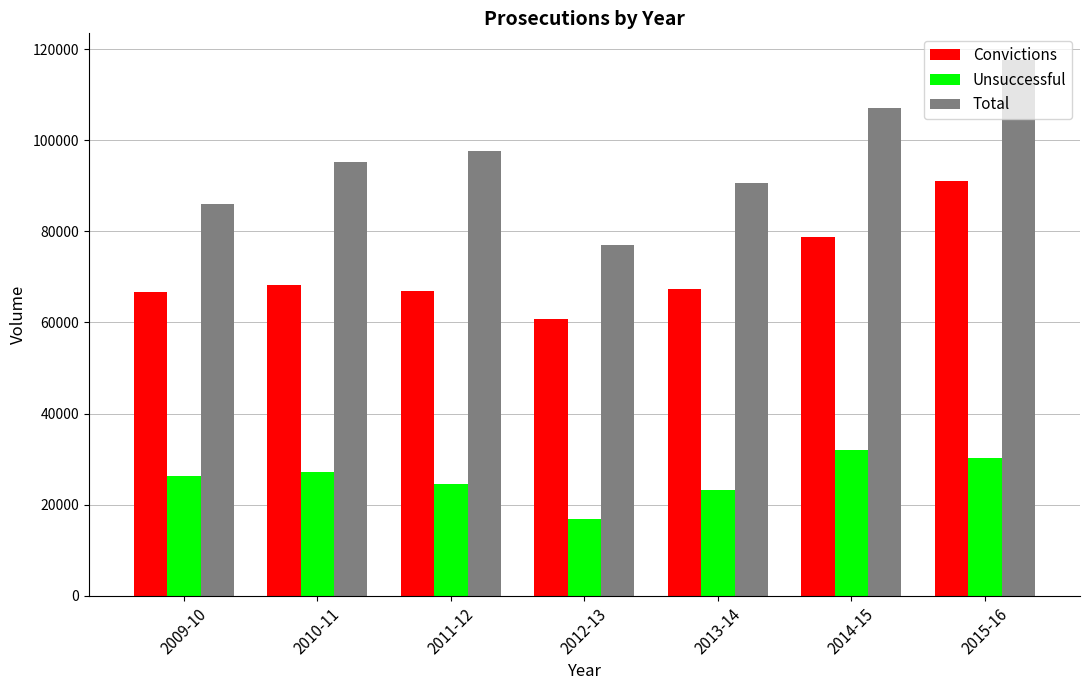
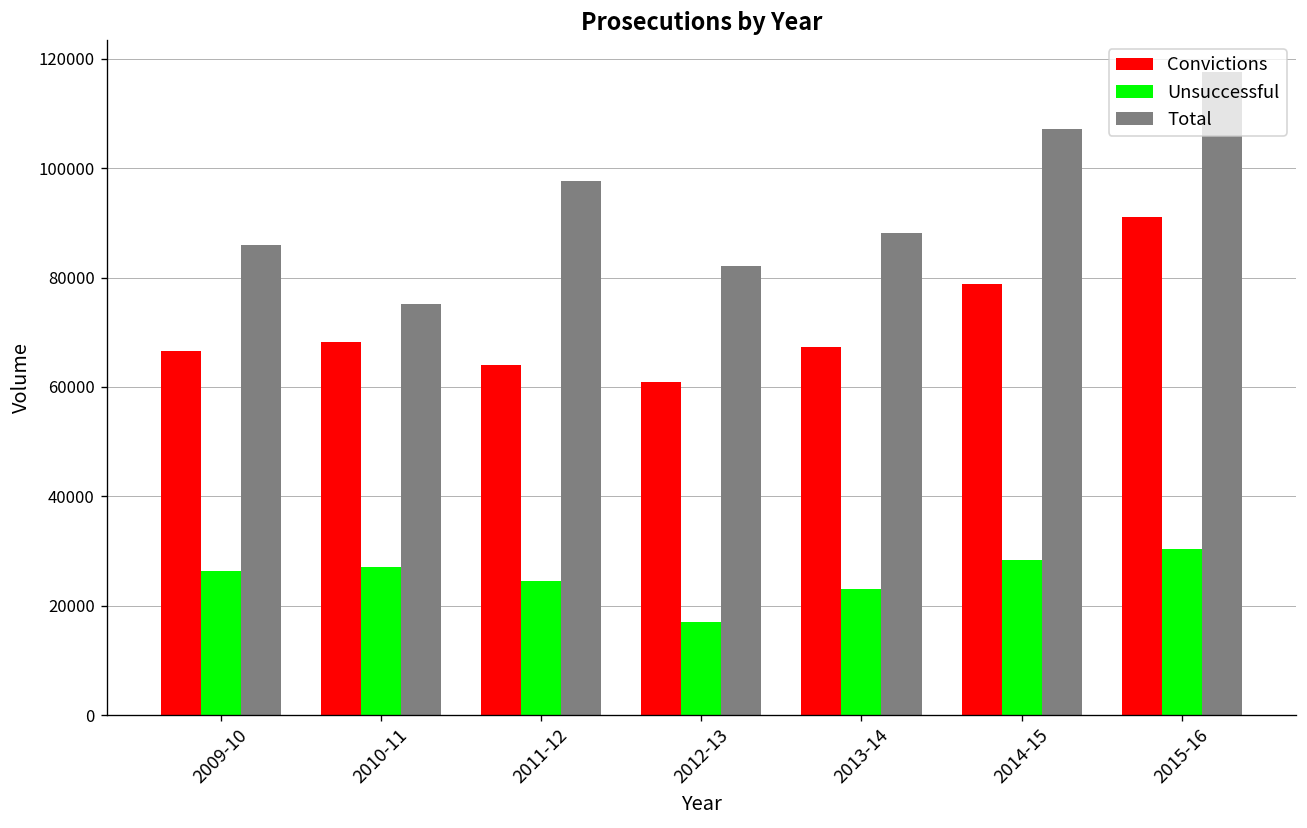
  {
    "Convictions": {
      "2009-10": 67000,
      "2010-11": 68000,
-     "2011-12": 67000,
+     "2011-12": 64000,
      "2012-13": 61000,
      "2013-14": 67000,
      "2014-15": 79000,
      "2015-16": 91000
    },
    "Unsuccessful": {
      "2009-10": 26000,
      "2010-11": 27000,
      "2011-12": 25000,
      "2012-13": 17000,
      "2013-14": 23000,
-     "2014-15": 32000,
+     "2014-15": 28000,
      "2015-16": 30000
    },
    "Total": {
      "2009-10": 86000,
-     "2010-11": 95000,
+     "2010-11": 75000,
      "2011-12": 98000,
-     "2012-13": 77000,
-     "2013-14": 91000,
+     "2012-13": 82000,
+     "2013-14": 88000,
      "2014-15": 107000
    }
  }
